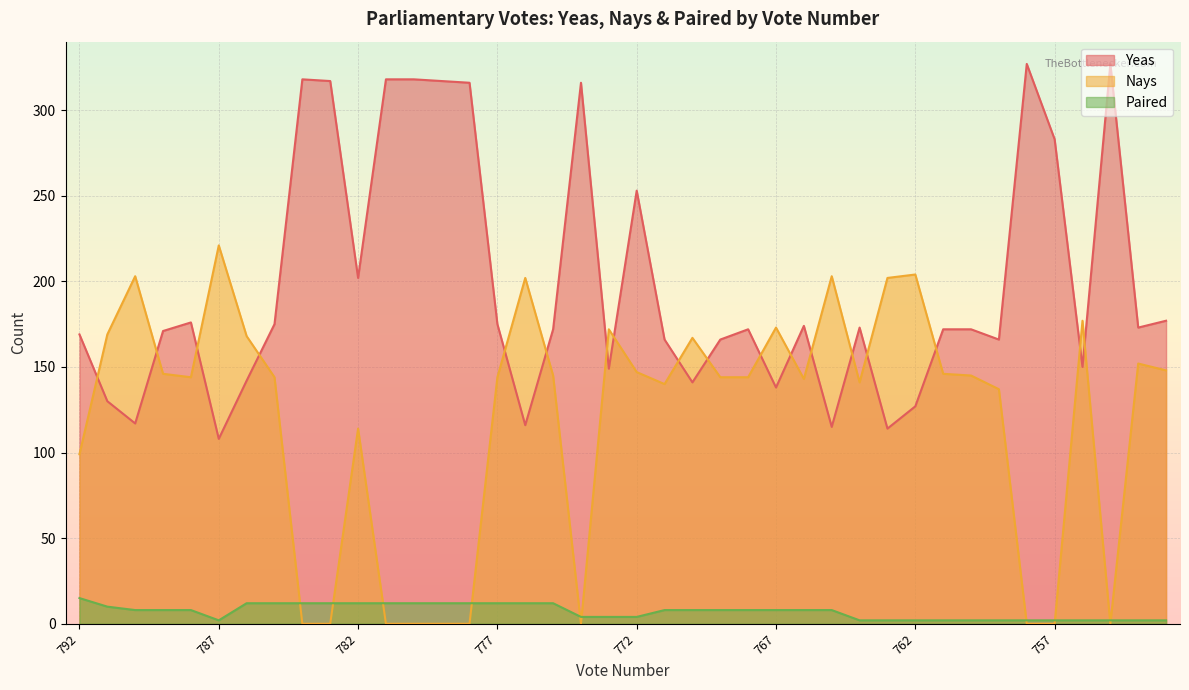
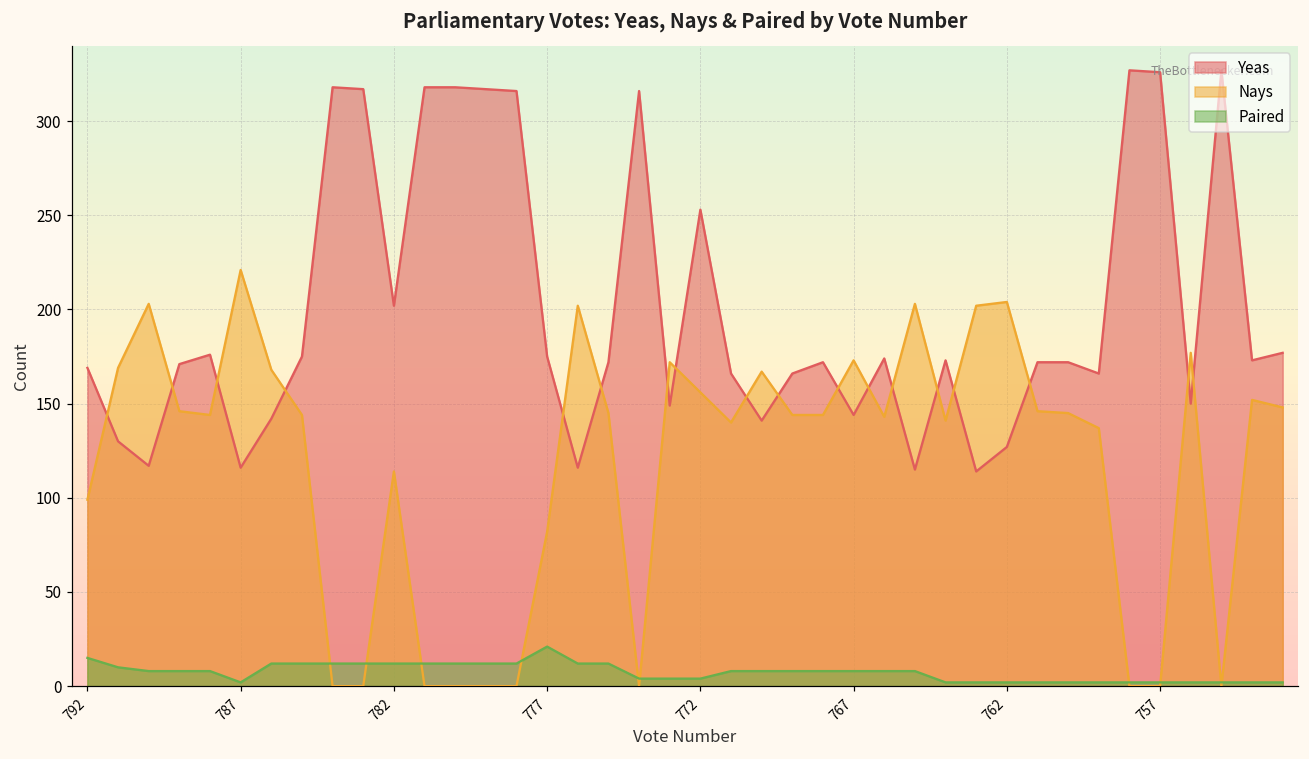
  {
    "Yeas": {
      "792": 169,
-     "787": 108,
+     "787": 116,
      "782": 202,
      "777": 175,
      "772": 253,
-     "767": 138,
+     "767": 144,
      "762": 127,
-     "757": 283
+     "757": 326
    },
    "Nays": {
      "792": 99,
      "787": 221,
      "782": 114,
-     "777": 144,
-     "772": 147,
+     "777": 82,
+     "772": 156,
      "767": 173,
      "762": 204,
      "757": 0
    },
    "Paired": {
      "792": 15,
      "787": 2,
      "782": 12,
-     "777": 12,
+     "777": 21,
      "772": 4,
      "767": 8,
      "762": 2,
      "757": 2
    }
  }
